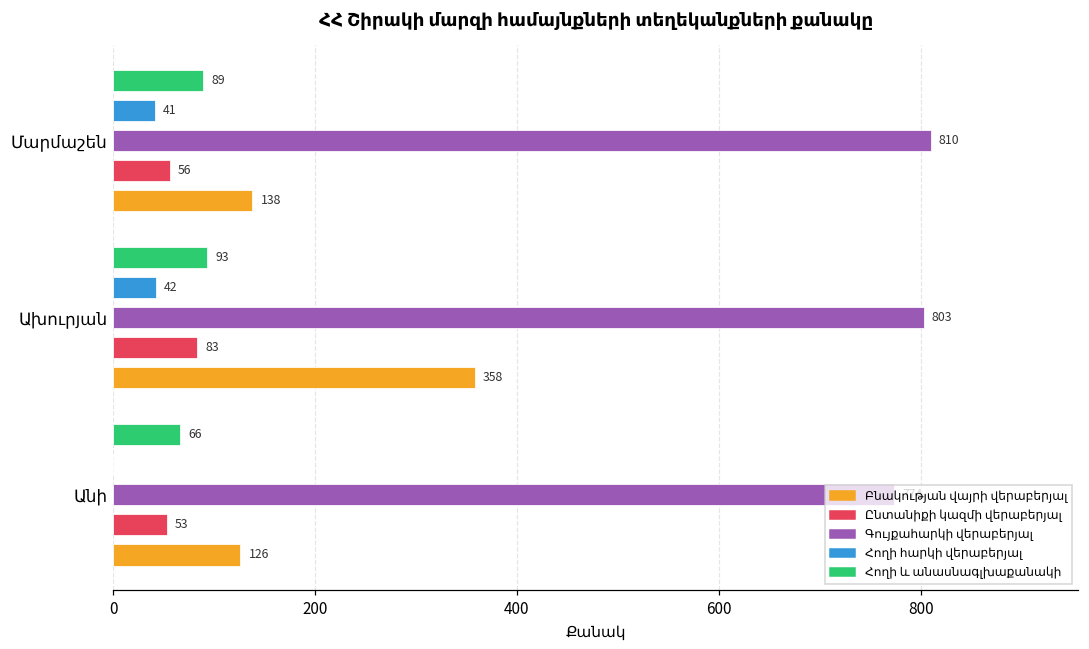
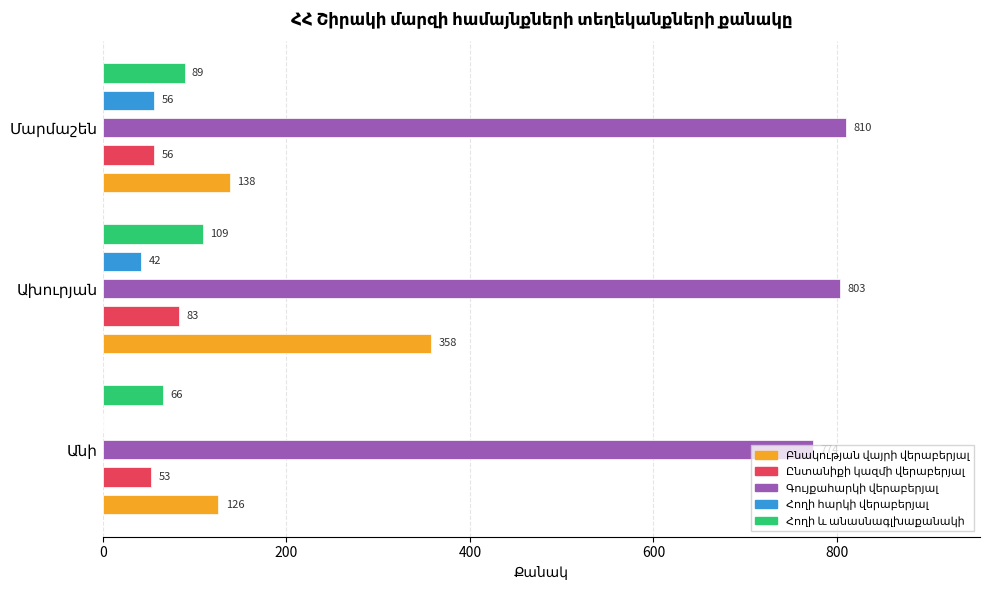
  {
    "Բնակության վայրի վերաբերյալ": {
      "Մարմաշեն": 138,
      "Ախուրյան": 358,
      "Անի": 126
    },
    "Ընտանիքի կազմի վերաբերյալ": {
      "Մարմաշեն": 56,
      "Ախուրյան": 83,
      "Անի": 53
    },
    "Գույքահարկի վերաբերյալ": {
      "Մարմաշեն": 810,
      "Ախուրյան": 803
    },
    "Հողի հարկի վերաբերյալ": {
-     "Մարմաշեն": 41,
+     "Մարմաշեն": 56,
      "Ախուրյան": 42
    },
    "Հողի և անասնագլխաքանակի": {
      "Մարմաշեն": 89,
-     "Ախուրյան": 93,
+     "Ախուրյան": 109,
      "Անի": 66
    }
  }
